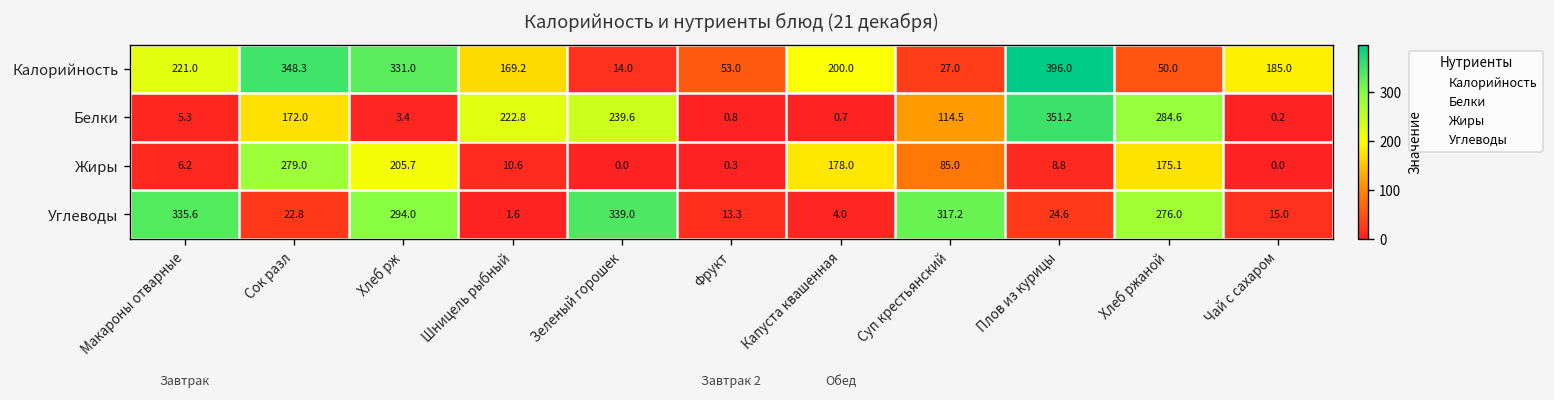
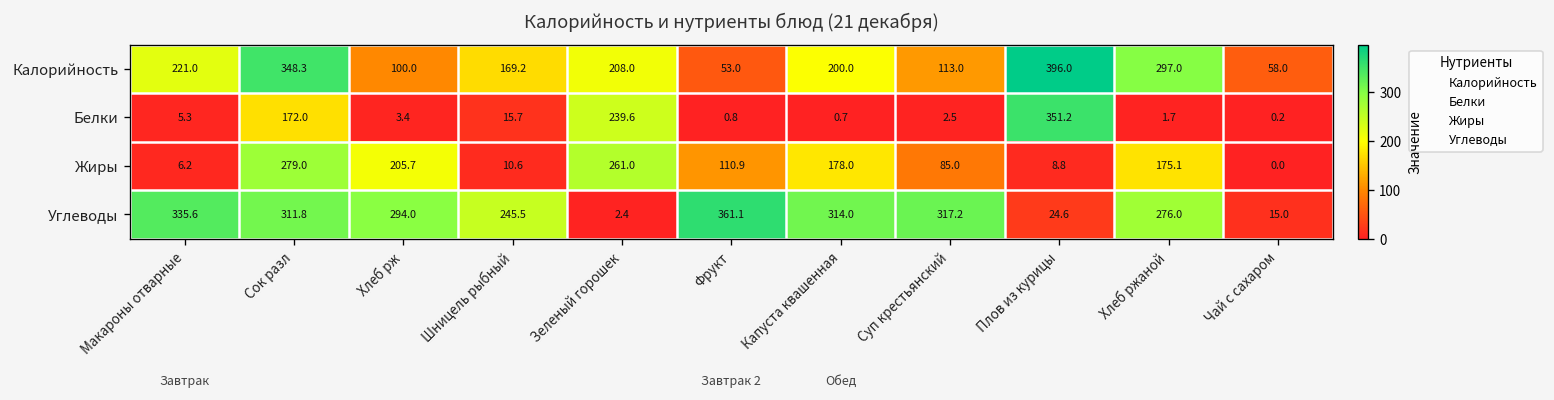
  {
    "Калорийность": {
      "Макароны отварные": 221.0,
      "Сок разл": 348.3,
-     "Хлеб рж": 331.0,
+     "Хлеб рж": 100.0,
      "Шницель рыбный": 169.2,
-     "Зеленый горошек": 14.0,
+     "Зеленый горошек": 208.0,
      "Фрукт": 53.0,
      "Капуста квашенная": 200.0,
-     "Суп крестьянский": 27.0,
+     "Суп крестьянский": 113.0,
      "Плов из курицы": 396.0,
-     "Хлеб ржаной": 50.0,
-     "Чай с сахаром": 185.0
+     "Хлеб ржаной": 297.0,
+     "Чай с сахаром": 58.0
    },
    "Белки": {
      "Макароны отварные": 5.3,
      "Сок разл": 172.0,
      "Хлеб рж": 3.4,
-     "Шницель рыбный": 222.8,
+     "Шницель рыбный": 15.7,
      "Зеленый горошек": 239.6,
      "Фрукт": 0.8,
      "Капуста квашенная": 0.7,
-     "Суп крестьянский": 114.5,
+     "Суп крестьянский": 2.5,
      "Плов из курицы": 351.2,
-     "Хлеб ржаной": 284.6,
+     "Хлеб ржаной": 1.7,
      "Чай с сахаром": 0.2
    },
    "Жиры": {
      "Макароны отварные": 6.2,
      "Сок разл": 279.0,
      "Хлеб рж": 205.7,
      "Шницель рыбный": 10.6,
-     "Зеленый горошек": 0.0,
-     "Фрукт": 0.3,
+     "Зеленый горошек": 261.0,
+     "Фрукт": 110.9,
      "Капуста квашенная": 178.0,
      "Суп крестьянский": 85.0,
      "Плов из курицы": 8.8,
      "Хлеб ржаной": 175.1,
      "Чай с сахаром": 0.0
    },
    "Углеводы": {
      "Макароны отварные": 335.6,
-     "Сок разл": 22.8,
+     "Сок разл": 311.8,
      "Хлеб рж": 294.0,
-     "Шницель рыбный": 1.6,
-     "Зеленый горошек": 339.0,
-     "Фрукт": 13.3,
-     "Капуста квашенная": 4.0,
+     "Шницель рыбный": 245.5,
+     "Зеленый горошек": 2.4,
+     "Фрукт": 361.1,
+     "Капуста квашенная": 314.0,
      "Суп крестьянский": 317.2,
      "Плов из курицы": 24.6,
      "Хлеб ржаной": 276.0,
      "Чай с сахаром": 15.0
    }
  }
